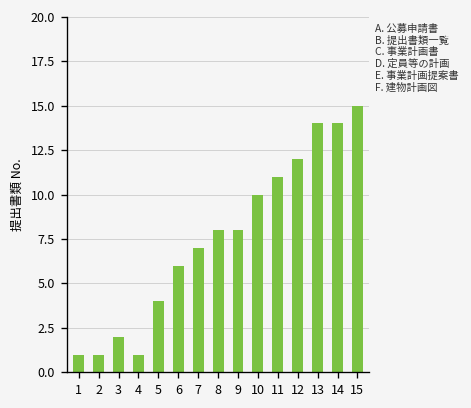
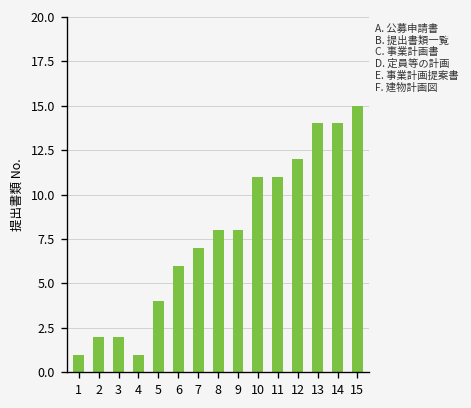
  {
    "1": 1,
-   "2": 1,
+   "2": 2,
    "3": 2,
    "4": 1,
    "5": 4,
    "6": 6,
    "7": 7,
    "8": 8,
    "9": 8,
-   "10": 10,
+   "10": 11,
    "11": 11,
    "12": 12,
    "13": 14,
    "14": 14,
    "15": 15
  }
